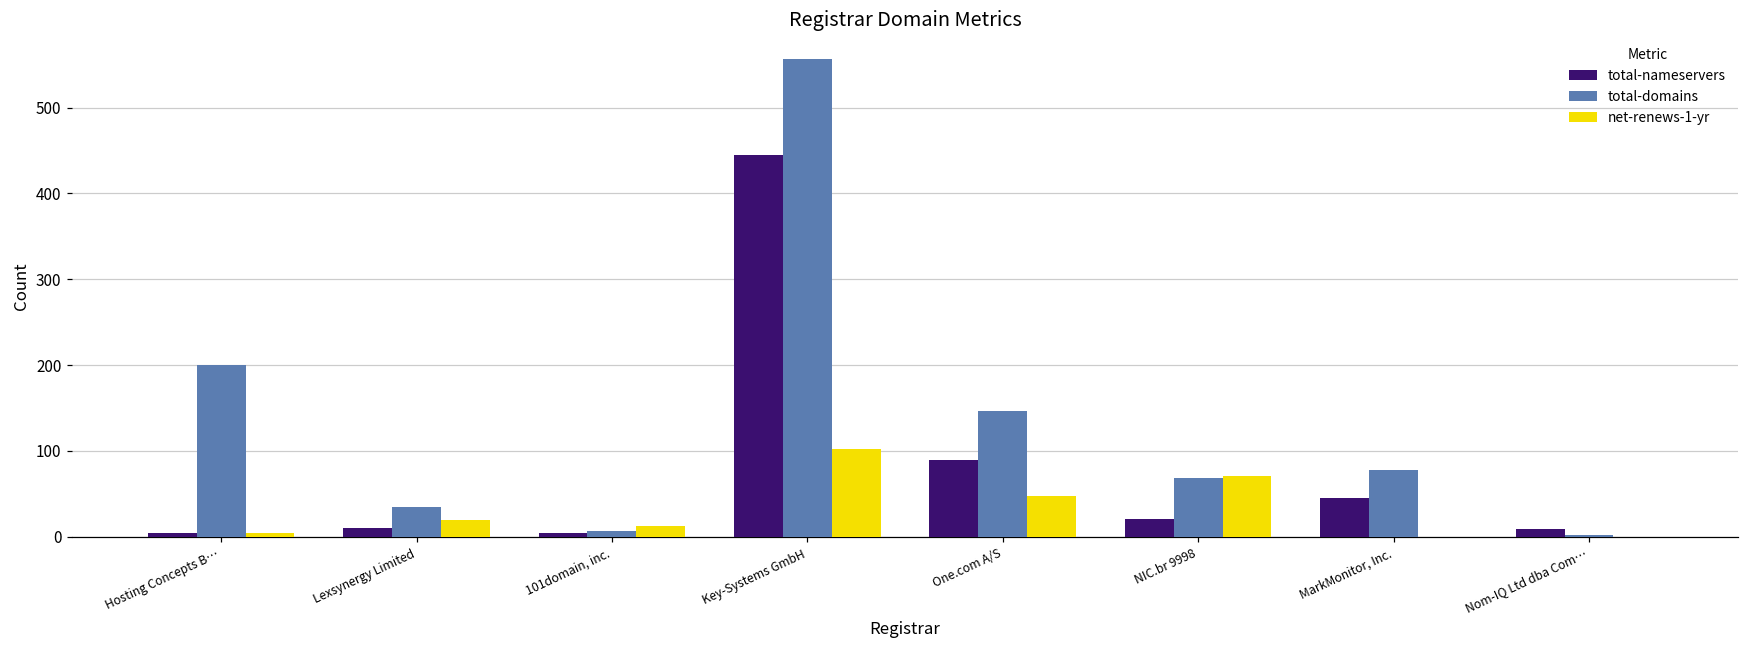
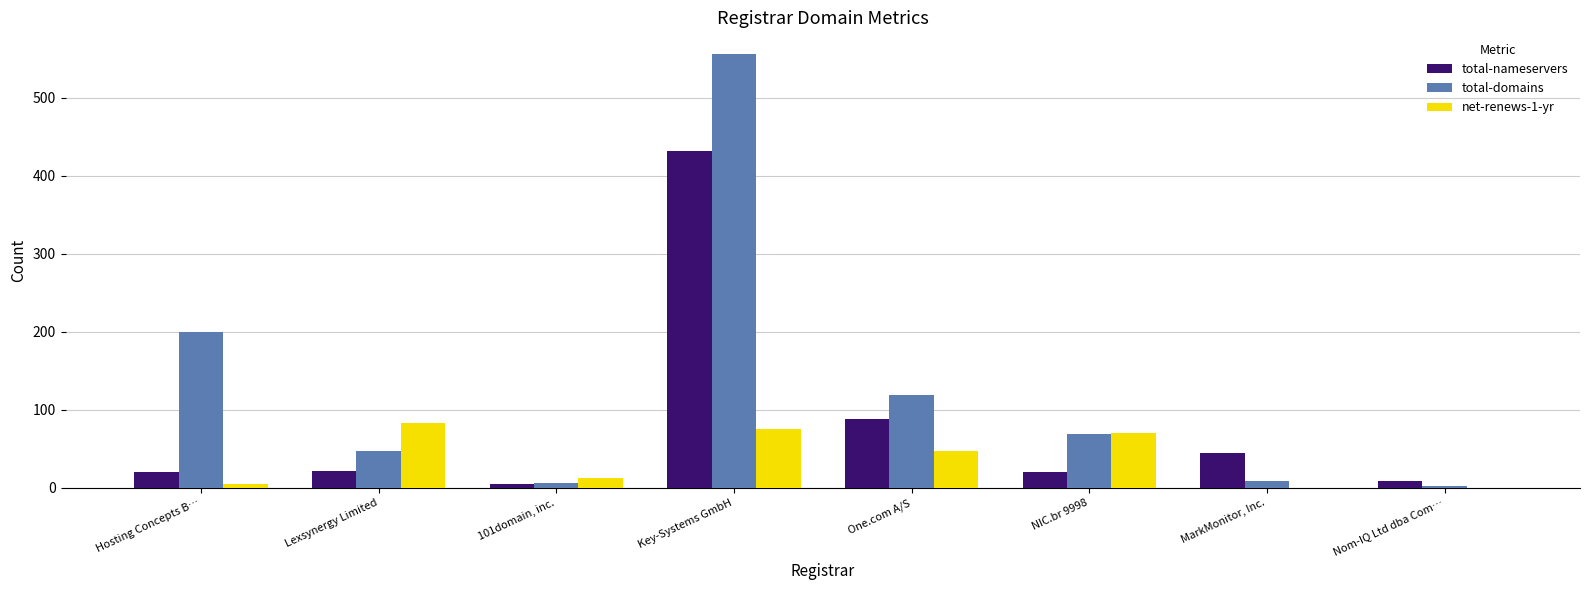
  {
    "total-nameservers": {
-     "Hosting Concepts B…": 10,
-     "Lexsynergy Limited": 10,
+     "Hosting Concepts B…": 20,
+     "Lexsynergy Limited": 20,
      "101domain, inc.": 10,
-     "Key-Systems GmbH": 450,
+     "Key-Systems GmbH": 430,
      "One.com A/S": 90,
      "NIC.br 9998": 20,
      "MarkMonitor, Inc.": 50,
      "Nom-IQ Ltd dba Com…": 10
    },
    "total-domains": {
      "Hosting Concepts B…": 200,
-     "Lexsynergy Limited": 40,
+     "Lexsynergy Limited": 50,
      "101domain, inc.": 10,
      "Key-Systems GmbH": 560,
-     "One.com A/S": 150,
+     "One.com A/S": 120,
      "NIC.br 9998": 70,
-     "MarkMonitor, Inc.": 80
+     "MarkMonitor, Inc.": 10
    },
    "net-renews-1-yr": {
      "Hosting Concepts B…": 10,
-     "Lexsynergy Limited": 20,
+     "Lexsynergy Limited": 80,
      "101domain, inc.": 10,
-     "Key-Systems GmbH": 100,
+     "Key-Systems GmbH": 80,
      "One.com A/S": 50,
      "NIC.br 9998": 70,
      "MarkMonitor, Inc.": 0,
      "Nom-IQ Ltd dba Com…": 0
    }
  }
